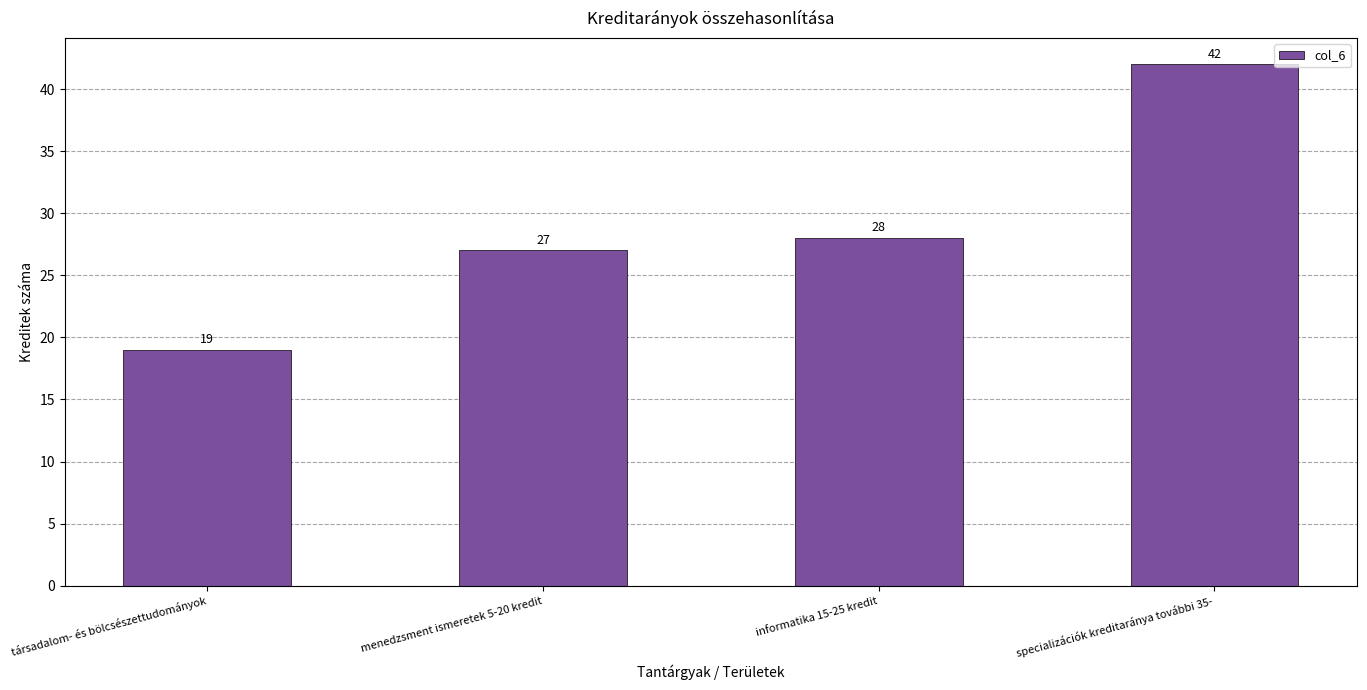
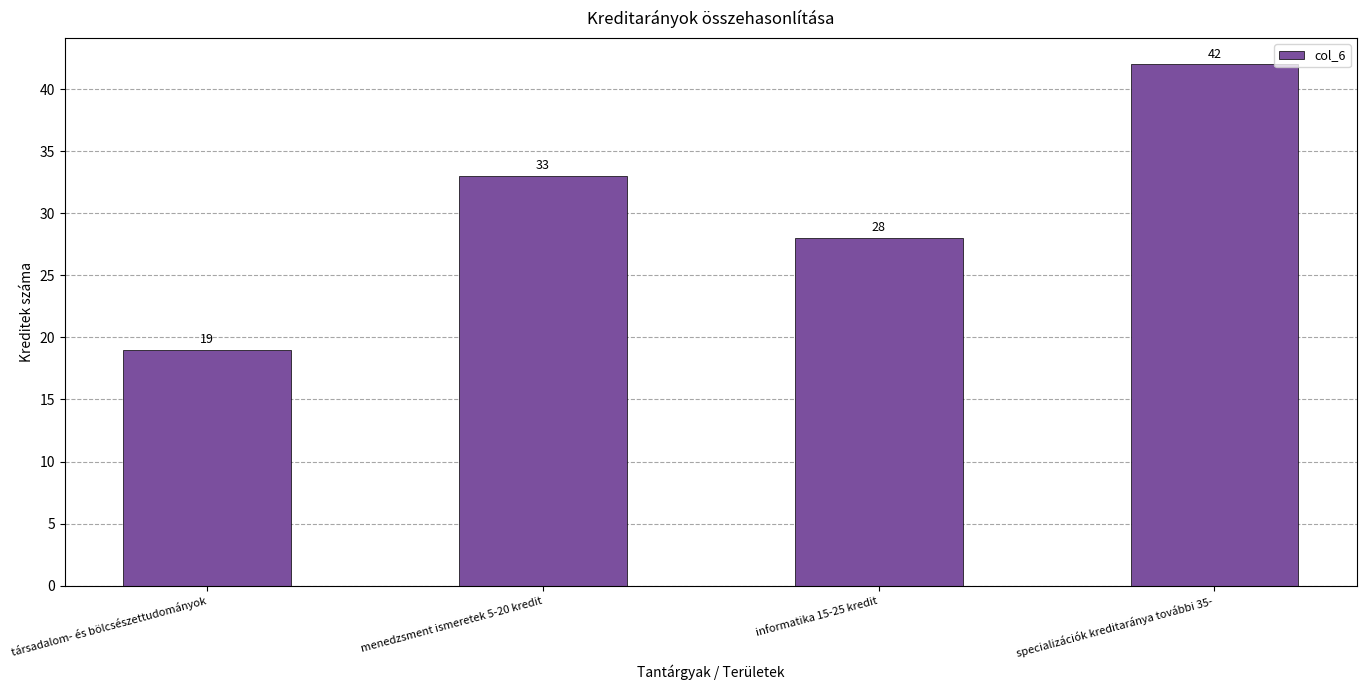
  {
    "társadalom- és bölcsészettudományok": 19,
-   "menedzsment ismeretek 5-20 kredit": 27,
+   "menedzsment ismeretek 5-20 kredit": 33,
    "informatika 15-25 kredit": 28,
    "specializációk kreditaránya további 35-": 42
  }
